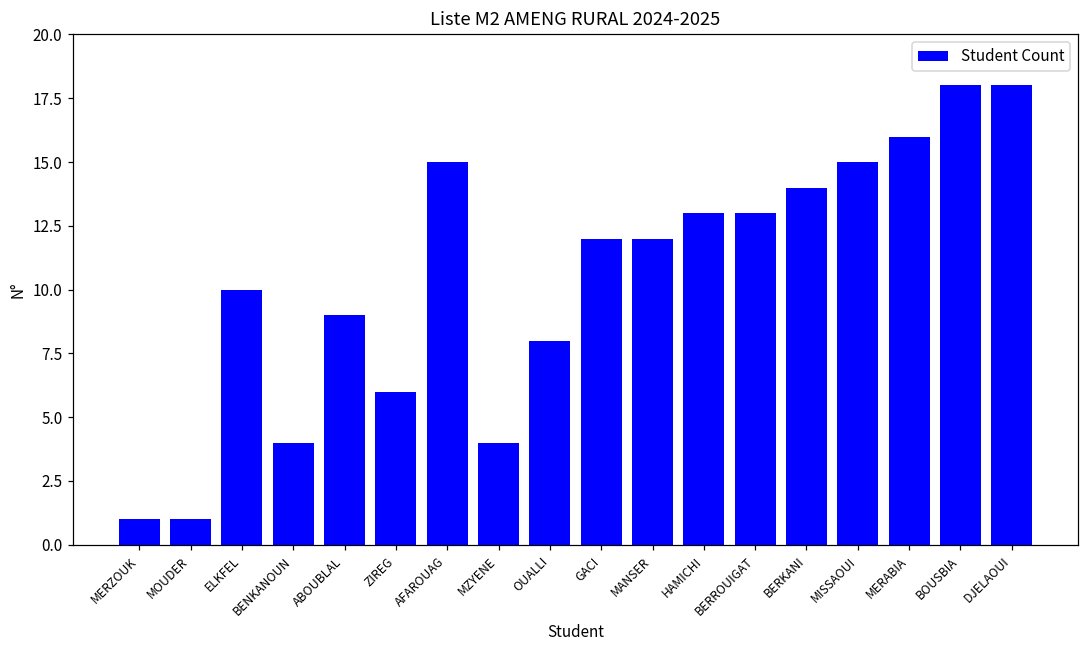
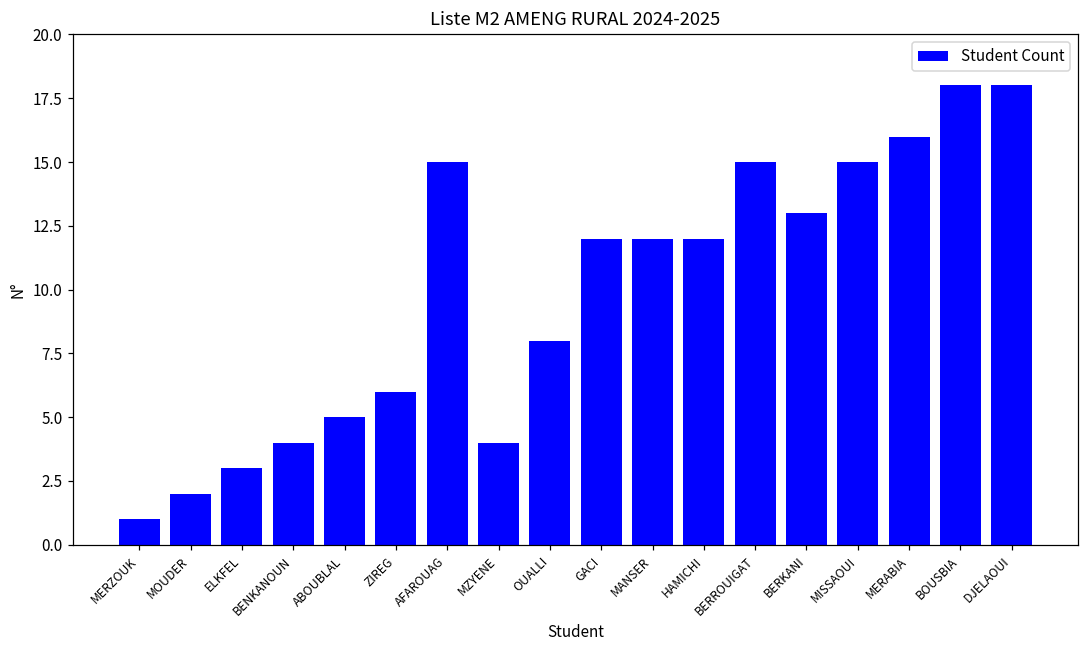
  {
    "MERZOUK": 1,
-   "MOUDER": 1,
-   "ELKFEL": 10,
+   "MOUDER": 2,
+   "ELKFEL": 3,
    "BENKANOUN": 4,
-   "ABOUBLAL": 9,
+   "ABOUBLAL": 5,
    "ZIREG": 6,
    "AFAROUAG": 15,
    "MZYENE": 4,
    "OUALLI": 8,
    "GACI": 12,
    "MANSER": 12,
-   "HAMICHI": 13,
-   "BERROUIGAT": 13,
-   "BERKANI": 14,
+   "HAMICHI": 12,
+   "BERROUIGAT": 15,
+   "BERKANI": 13,
    "MISSAOUI": 15,
    "MERABIA": 16,
    "BOUSBIA": 18,
    "DJELAOUI": 18
  }
